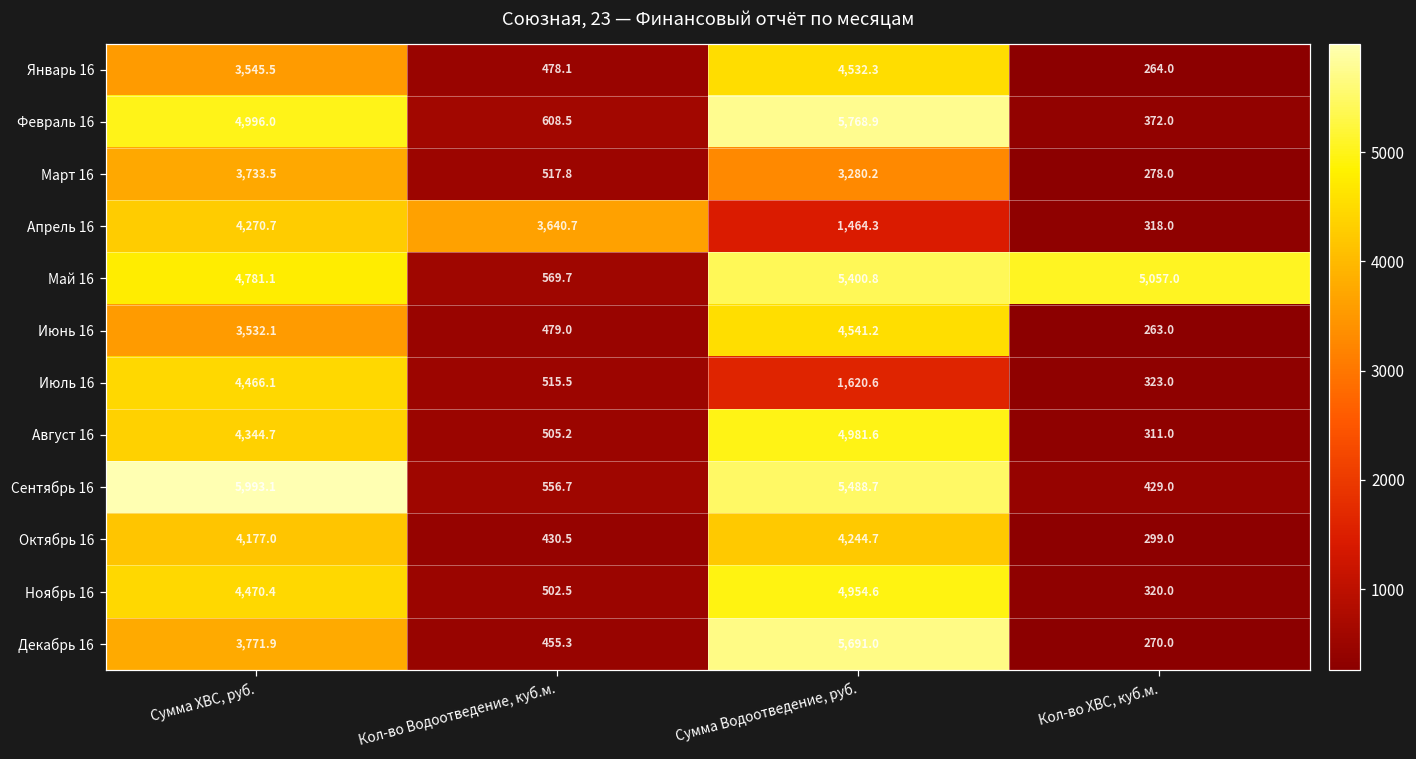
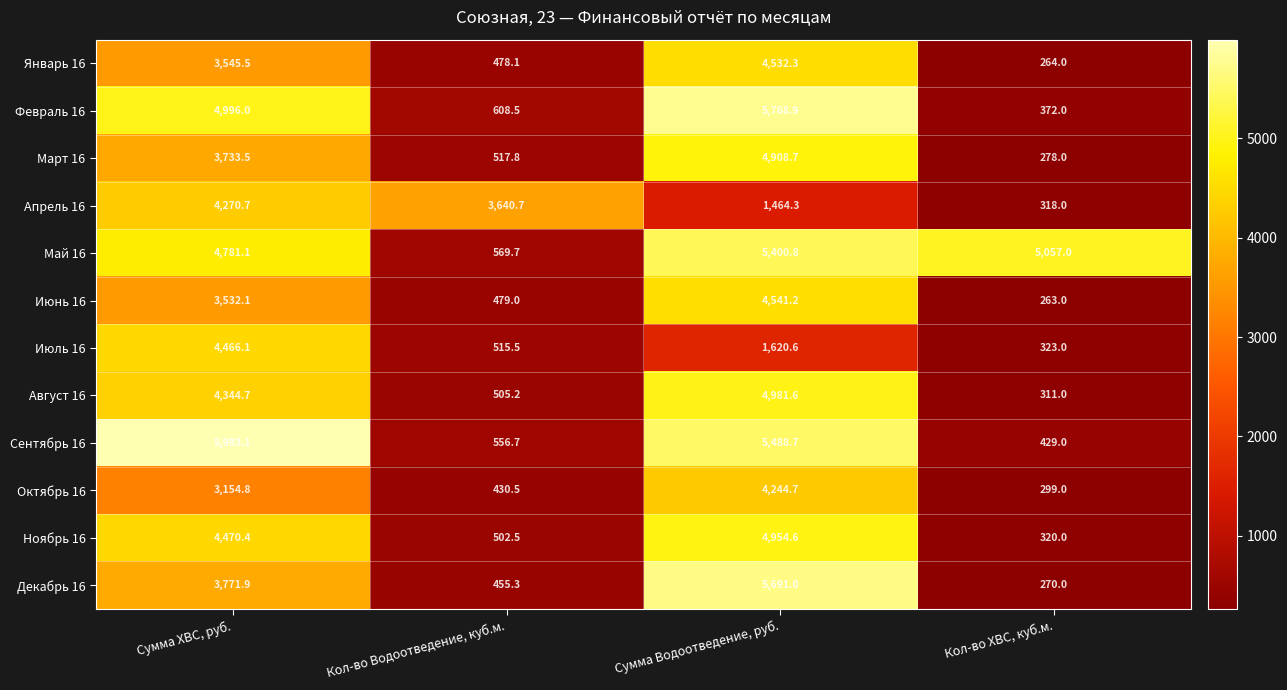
  {
    "Январь 16": {
      "Сумма ХВС, руб.": "3,545.5",
      "Кол-во Водоотведение, куб.м.": "478.1",
      "Сумма Водоотведение, руб.": "4,532.3",
      "Кол-во ХВС, куб.м.": "264.0"
    },
    "Февраль 16": {
      "Сумма ХВС, руб.": "4,996.0",
      "Кол-во Водоотведение, куб.м.": "608.5",
      "Сумма Водоотведение, руб.": "5,768.9",
      "Кол-во ХВС, куб.м.": "372.0"
    },
    "Март 16": {
      "Сумма ХВС, руб.": "3,733.5",
      "Кол-во Водоотведение, куб.м.": "517.8",
-     "Сумма Водоотведение, руб.": "3,280.2",
+     "Сумма Водоотведение, руб.": "4,908.7",
      "Кол-во ХВС, куб.м.": "278.0"
    },
    "Апрель 16": {
      "Сумма ХВС, руб.": "4,270.7",
      "Кол-во Водоотведение, куб.м.": "3,640.7",
      "Сумма Водоотведение, руб.": "1,464.3",
      "Кол-во ХВС, куб.м.": "318.0"
    },
    "Май 16": {
      "Сумма ХВС, руб.": "4,781.1",
      "Кол-во Водоотведение, куб.м.": "569.7",
      "Сумма Водоотведение, руб.": "5,400.8",
      "Кол-во ХВС, куб.м.": "5,057.0"
    },
    "Июнь 16": {
      "Сумма ХВС, руб.": "3,532.1",
      "Кол-во Водоотведение, куб.м.": "479.0",
      "Сумма Водоотведение, руб.": "4,541.2",
      "Кол-во ХВС, куб.м.": "263.0"
    },
    "Июль 16": {
      "Сумма ХВС, руб.": "4,466.1",
      "Кол-во Водоотведение, куб.м.": "515.5",
      "Сумма Водоотведение, руб.": "1,620.6",
      "Кол-во ХВС, куб.м.": "323.0"
    },
    "Август 16": {
      "Сумма ХВС, руб.": "4,344.7",
      "Кол-во Водоотведение, куб.м.": "505.2",
      "Сумма Водоотведение, руб.": "4,981.6",
      "Кол-во ХВС, куб.м.": "311.0"
    },
    "Сентябрь 16": {
      "Сумма ХВС, руб.": "5,993.1",
      "Кол-во Водоотведение, куб.м.": "556.7",
      "Сумма Водоотведение, руб.": "5,488.7",
      "Кол-во ХВС, куб.м.": "429.0"
    },
    "Октябрь 16": {
-     "Сумма ХВС, руб.": "4,177.0",
+     "Сумма ХВС, руб.": "3,154.8",
      "Кол-во Водоотведение, куб.м.": "430.5",
      "Сумма Водоотведение, руб.": "4,244.7",
      "Кол-во ХВС, куб.м.": "299.0"
    },
    "Ноябрь 16": {
      "Сумма ХВС, руб.": "4,470.4",
      "Кол-во Водоотведение, куб.м.": "502.5",
      "Сумма Водоотведение, руб.": "4,954.6",
      "Кол-во ХВС, куб.м.": "320.0"
    },
    "Декабрь 16": {
      "Сумма ХВС, руб.": "3,771.9",
      "Кол-во Водоотведение, куб.м.": "455.3",
      "Сумма Водоотведение, руб.": "5,691.0",
      "Кол-во ХВС, куб.м.": "270.0"
    }
  }
